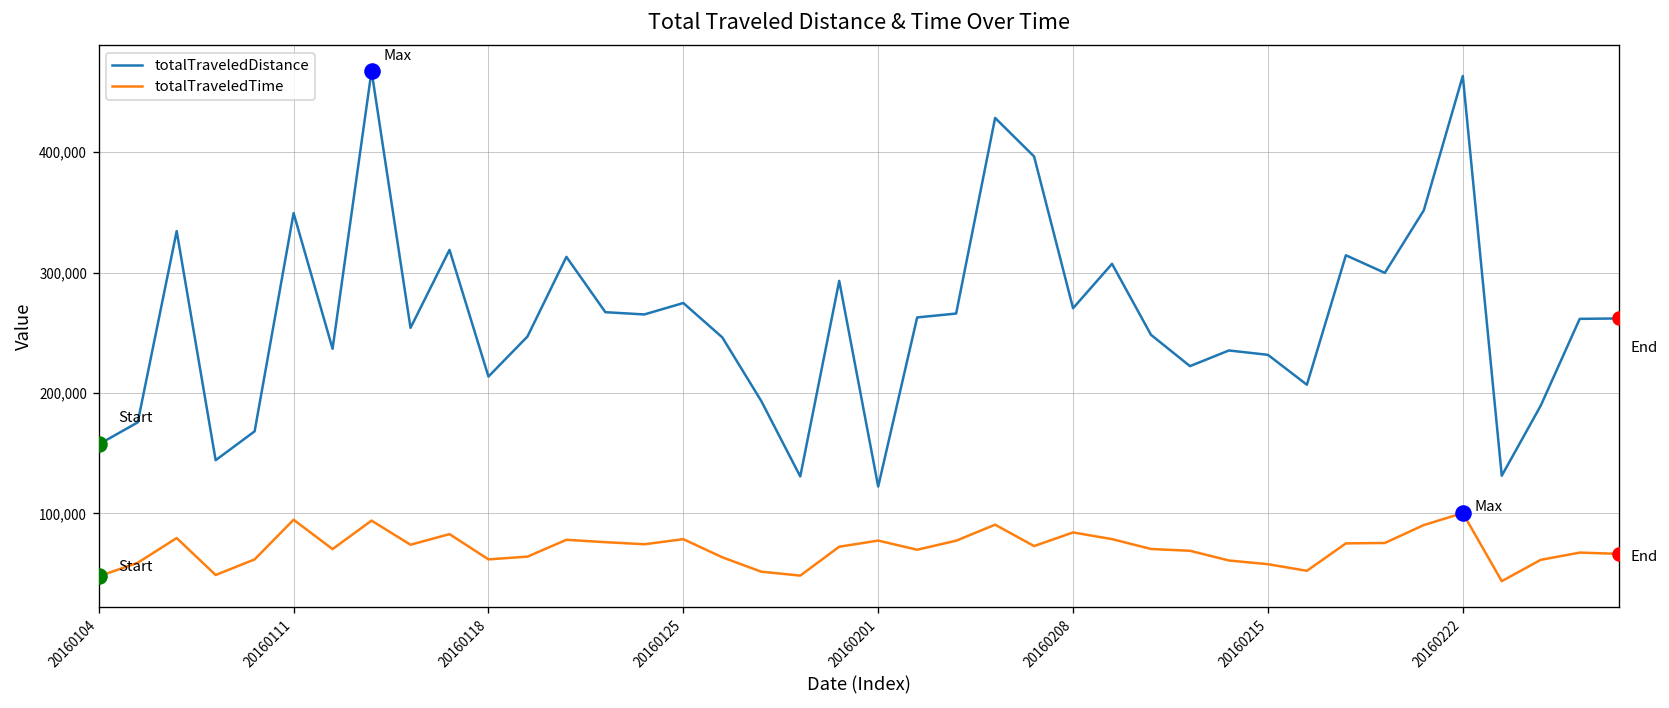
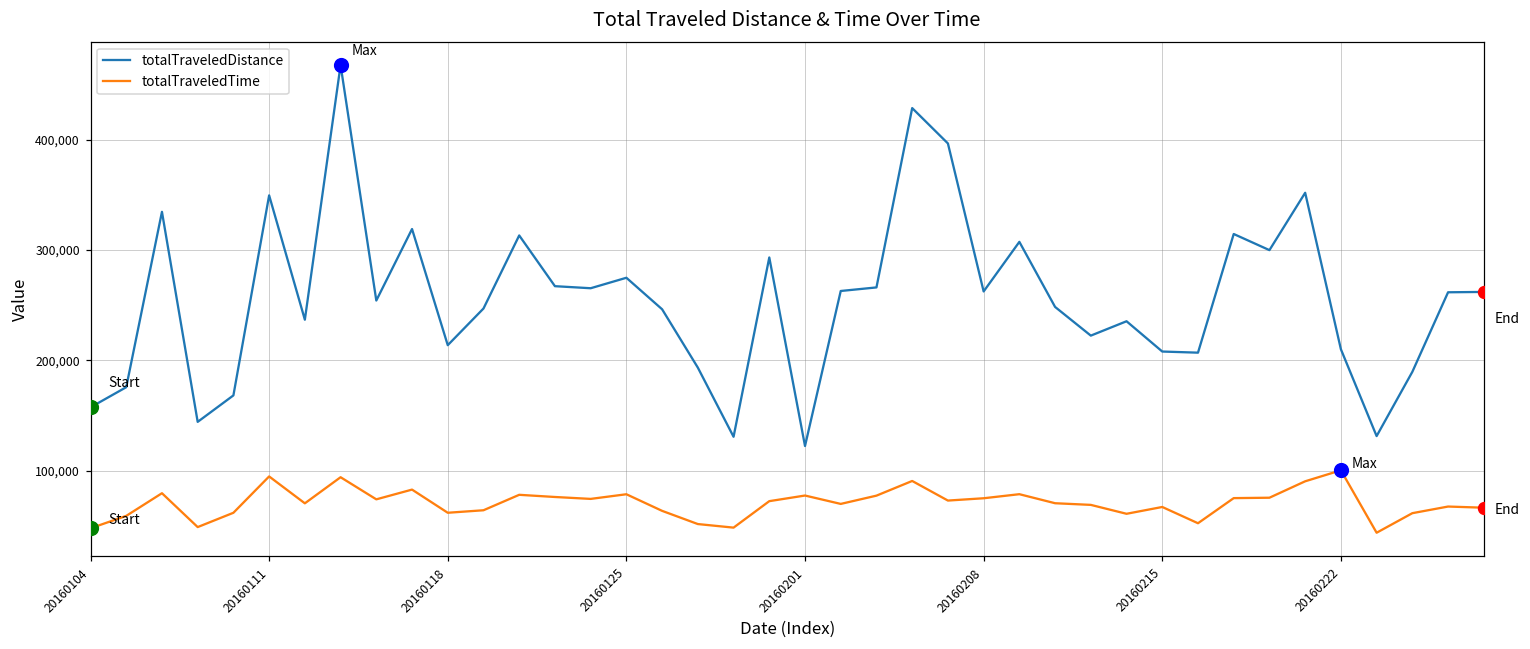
  {
    "totalTraveledDistance": {
      "20160111": "349,000",
      "20160118": "214,000",
      "20160125": "275,000",
      "20160201": "122,000",
-     "20160208": "270,000",
-     "20160215": "232,000",
-     "20160222": "463,000"
+     "20160208": "262,000",
+     "20160215": "208,000",
+     "20160222": "210,000"
    },
    "totalTraveledTime": {
      "20160111": "95,000",
      "20160118": "62,000",
      "20160125": "79,000",
      "20160201": "77,000",
-     "20160208": "84,000",
-     "20160215": "58,000"
+     "20160208": "75,000",
+     "20160215": "67,000"
    }
  }
